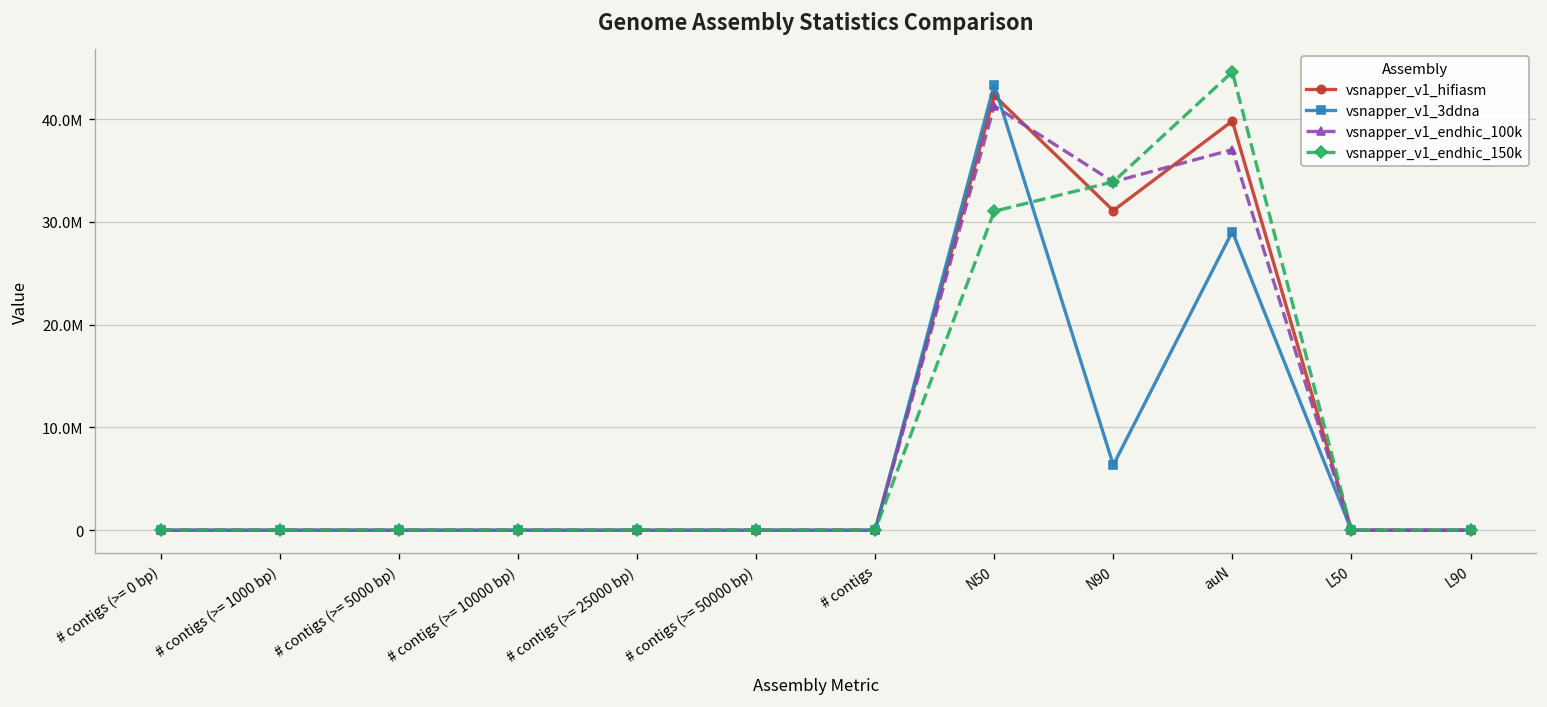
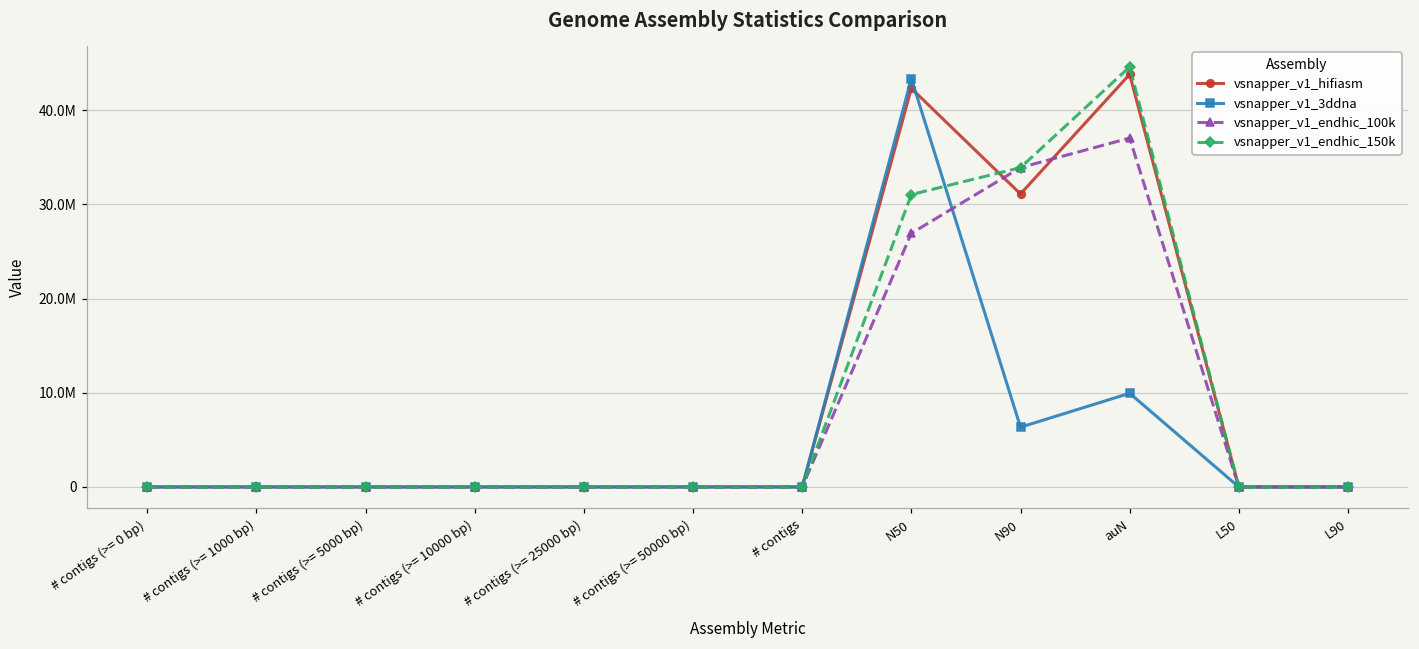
  {
    "vsnapper_v1_hifiasm": {
      "N50": 42000000,
      "N90": 31000000,
-     "auN": 40000000
+     "auN": 44000000
    },
    "vsnapper_v1_3ddna": {
      "N50": 43000000,
      "N90": 6000000,
-     "auN": 29000000
+     "auN": 10000000
    },
    "vsnapper_v1_endhic_100k": {
-     "N50": 41000000,
+     "N50": 27000000,
      "auN": 37000000
    },
    "vsnapper_v1_endhic_150k": {
      "N50": 31000000,
      "auN": 45000000
    }
  }
